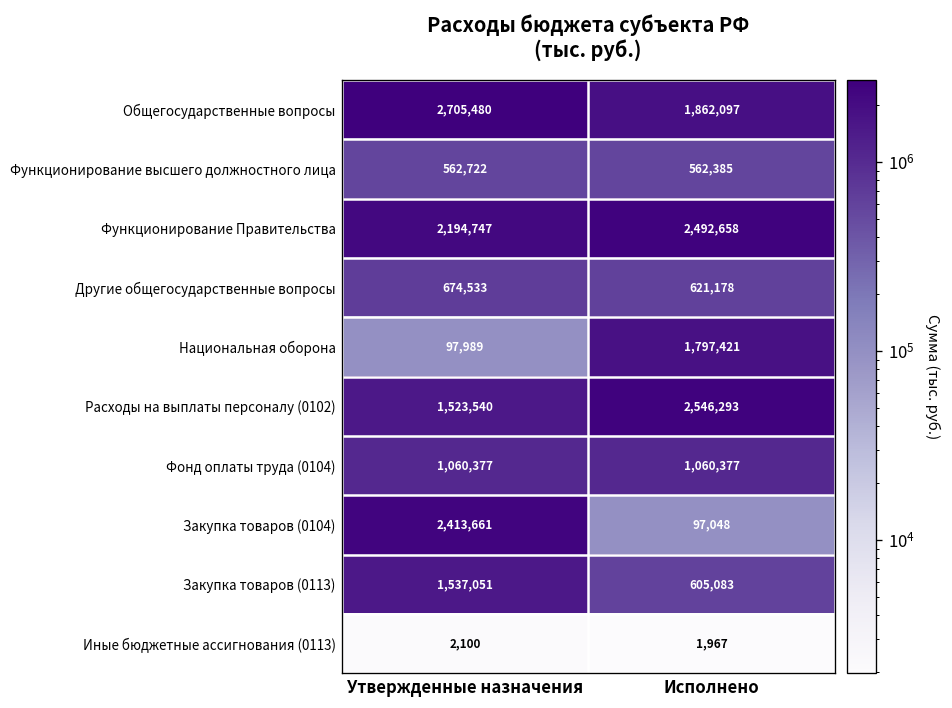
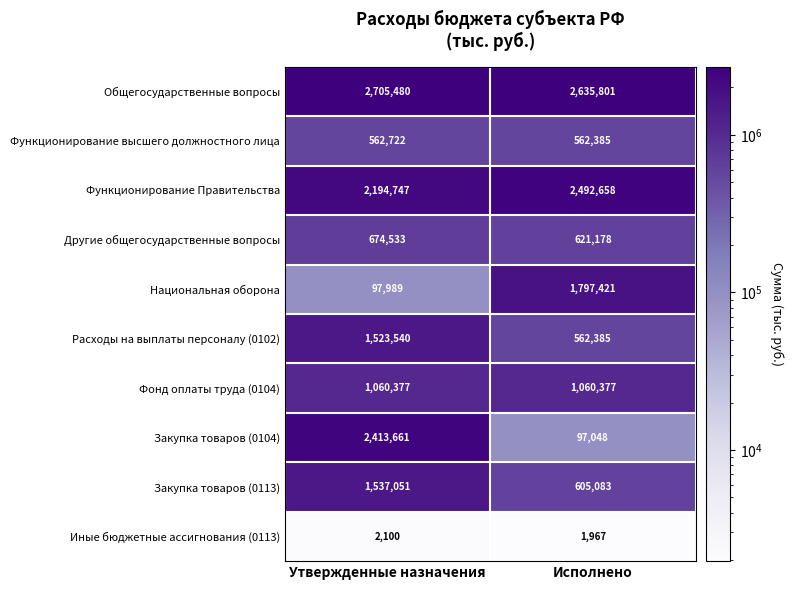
  {
    "Общегосударственные вопросы": {
      "Утвержденные назначения": "2,705,480",
-     "Исполнено": "1,862,097"
+     "Исполнено": "2,635,801"
    },
    "Функционирование высшего должностного лица": {
      "Утвержденные назначения": "562,722",
      "Исполнено": "562,385"
    },
    "Функционирование Правительства": {
      "Утвержденные назначения": "2,194,747",
      "Исполнено": "2,492,658"
    },
    "Другие общегосударственные вопросы": {
      "Утвержденные назначения": "674,533",
      "Исполнено": "621,178"
    },
    "Национальная оборона": {
      "Утвержденные назначения": "97,989",
      "Исполнено": "1,797,421"
    },
    "Расходы на выплаты персоналу (0102)": {
      "Утвержденные назначения": "1,523,540",
-     "Исполнено": "2,546,293"
+     "Исполнено": "562,385"
    },
    "Фонд оплаты труда (0104)": {
      "Утвержденные назначения": "1,060,377",
      "Исполнено": "1,060,377"
    },
    "Закупка товаров (0104)": {
      "Утвержденные назначения": "2,413,661",
      "Исполнено": "97,048"
    },
    "Закупка товаров (0113)": {
      "Утвержденные назначения": "1,537,051",
      "Исполнено": "605,083"
    },
    "Иные бюджетные ассигнования (0113)": {
      "Утвержденные назначения": "2,100",
      "Исполнено": "1,967"
    }
  }
